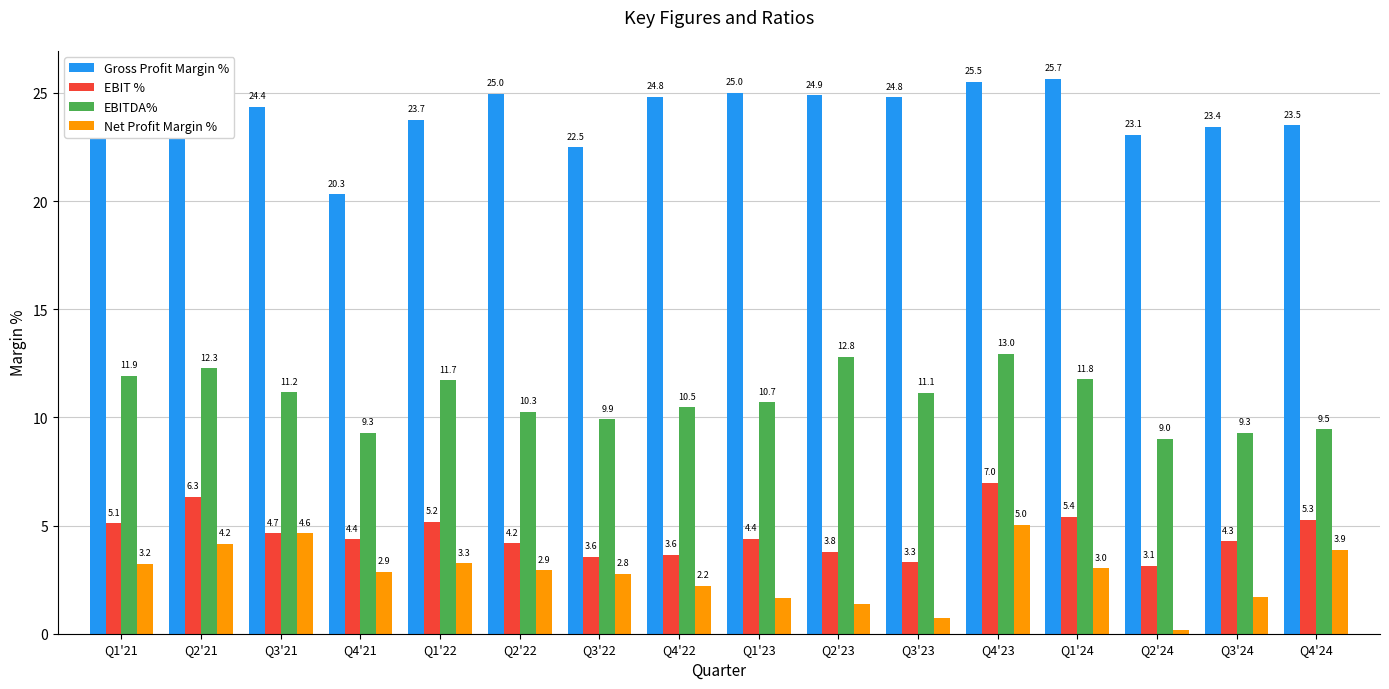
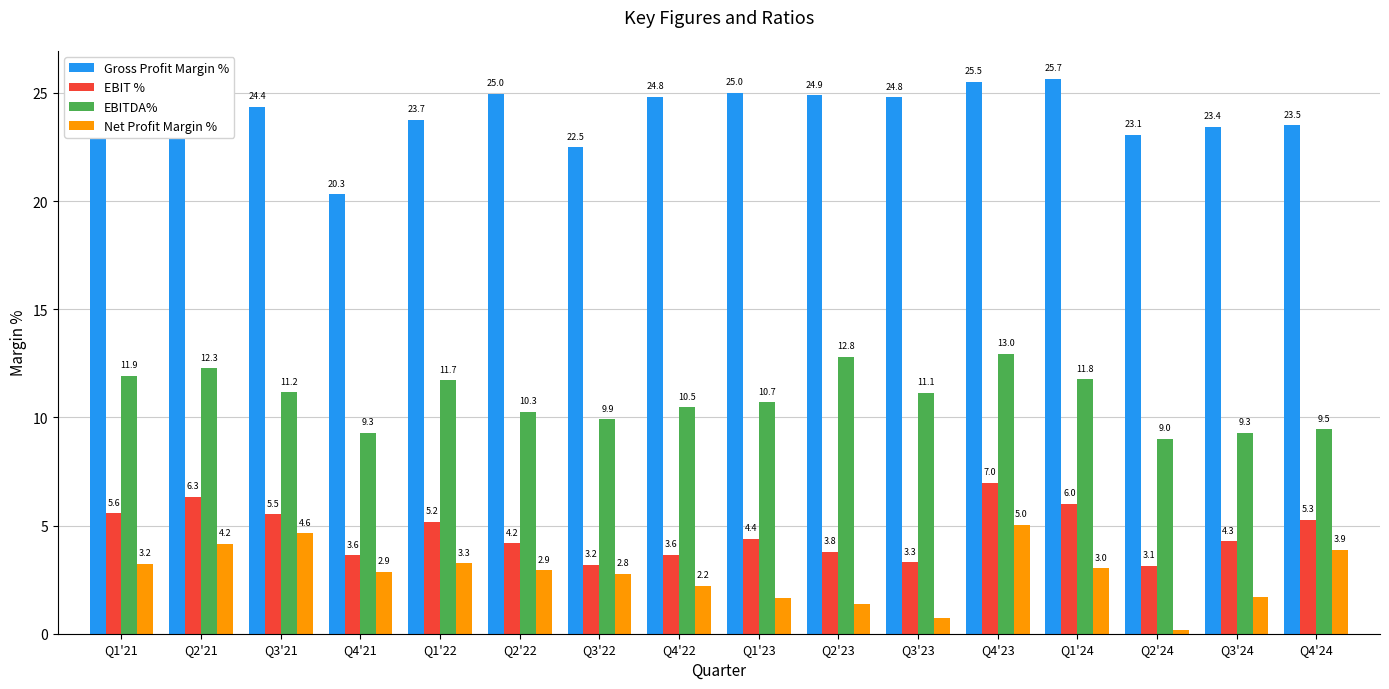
  {
    "Gross Profit Margin %": {
      "Q3'21": 24.4,
      "Q4'21": 20.3,
      "Q1'22": 23.7,
      "Q2'22": 25.0,
      "Q3'22": 22.5,
      "Q4'22": 24.8,
      "Q1'23": 25.0,
      "Q2'23": 24.9,
      "Q3'23": 24.8,
      "Q4'23": 25.5,
      "Q1'24": 25.7,
      "Q2'24": 23.1,
      "Q3'24": 23.4,
      "Q4'24": 23.5
    },
    "EBIT %": {
-     "Q1'21": 5.1,
+     "Q1'21": 5.6,
      "Q2'21": 6.3,
-     "Q3'21": 4.7,
-     "Q4'21": 4.4,
+     "Q3'21": 5.5,
+     "Q4'21": 3.6,
      "Q1'22": 5.2,
      "Q2'22": 4.2,
-     "Q3'22": 3.6,
+     "Q3'22": 3.2,
      "Q4'22": 3.6,
      "Q1'23": 4.4,
      "Q2'23": 3.8,
      "Q3'23": 3.3,
      "Q4'23": 7.0,
-     "Q1'24": 5.4,
+     "Q1'24": 6.0,
      "Q2'24": 3.1,
      "Q3'24": 4.3,
      "Q4'24": 5.3
    },
    "EBITDA%": {
      "Q1'21": 11.9,
      "Q2'21": 12.3,
      "Q3'21": 11.2,
      "Q4'21": 9.3,
      "Q1'22": 11.7,
      "Q2'22": 10.3,
      "Q3'22": 9.9,
      "Q4'22": 10.5,
      "Q1'23": 10.7,
      "Q2'23": 12.8,
      "Q3'23": 11.1,
      "Q4'23": 13.0,
      "Q1'24": 11.8,
      "Q2'24": 9.0,
      "Q3'24": 9.3,
      "Q4'24": 9.5
    },
    "Net Profit Margin %": {
      "Q1'21": 3.2,
      "Q2'21": 4.2,
      "Q3'21": 4.6,
      "Q4'21": 2.9,
      "Q1'22": 3.3,
      "Q2'22": 2.9,
      "Q3'22": 2.8,
      "Q4'22": 2.2,
      "Q4'23": 5.0,
      "Q1'24": 3.0,
      "Q4'24": 3.9
    }
  }
